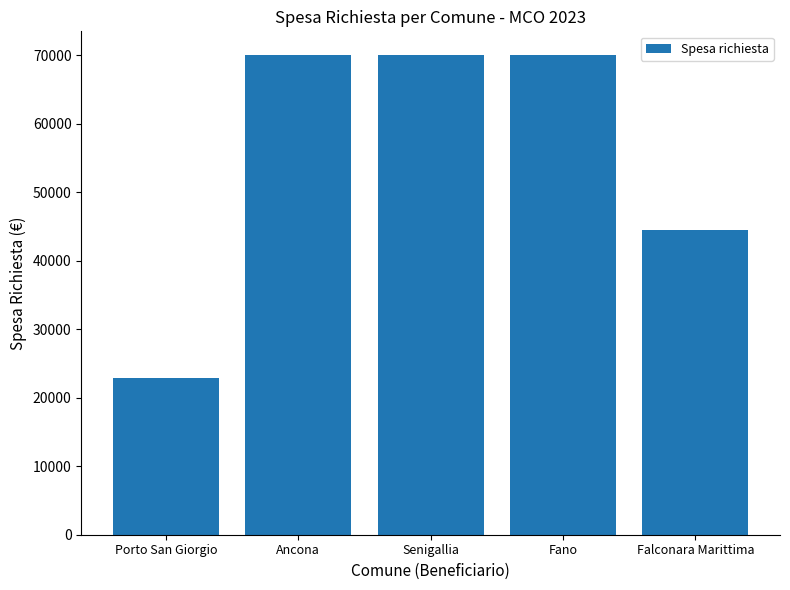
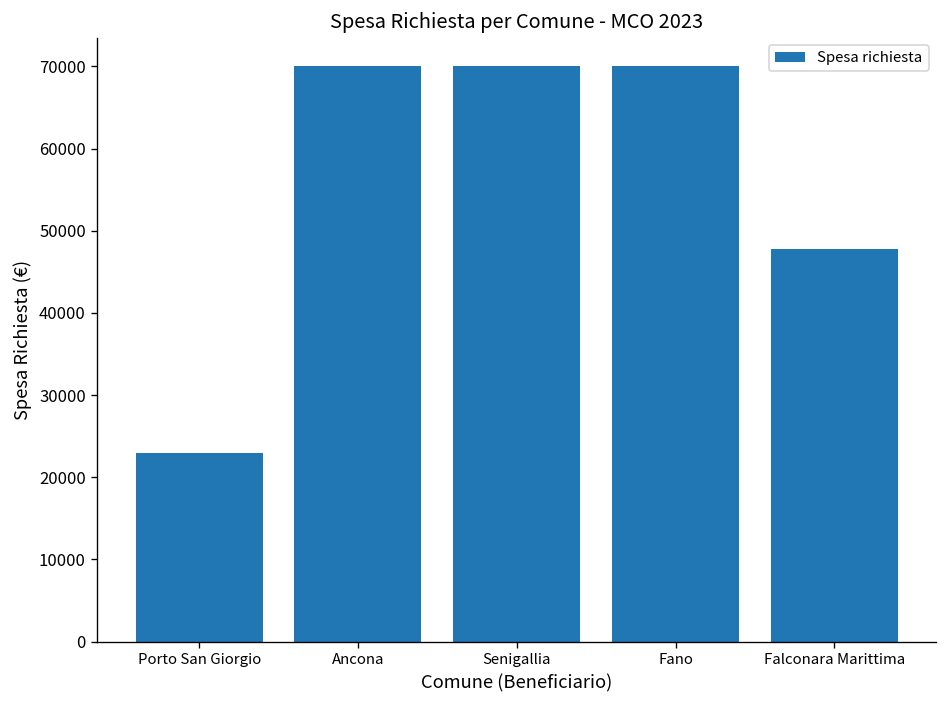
  {
    "Porto San Giorgio": 23000,
    "Ancona": 70000,
    "Senigallia": 70000,
    "Fano": 70000,
-   "Falconara Marittima": 44000
+   "Falconara Marittima": 48000
  }
